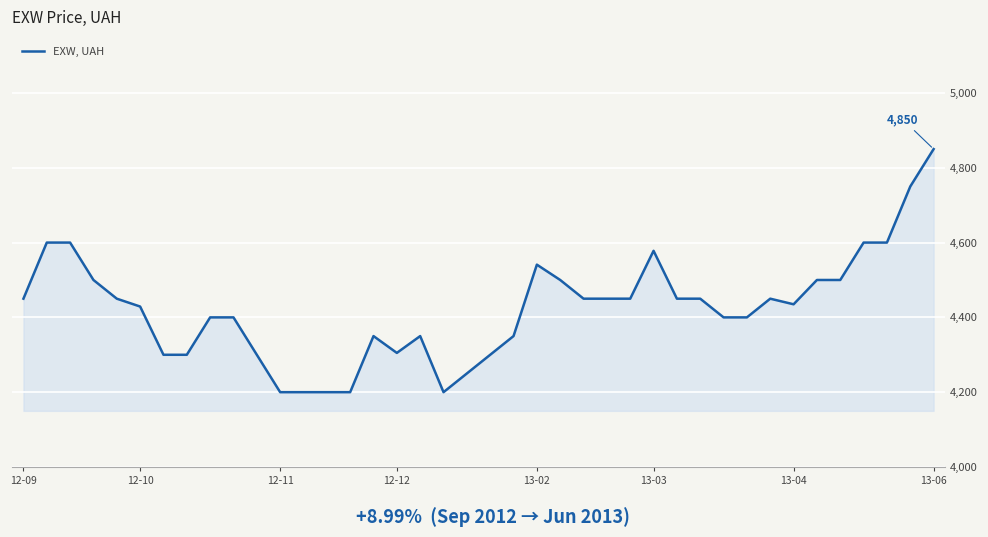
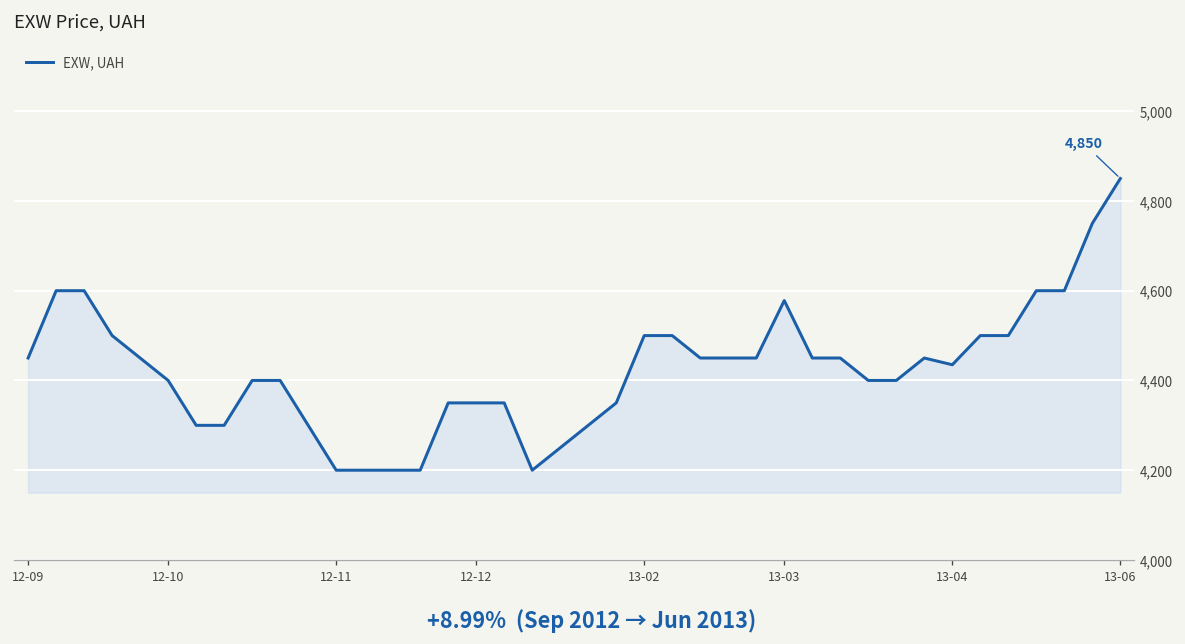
  {
    "12-09": "4,450",
-   "12-10": "4,430",
+   "12-10": "4,400",
    "12-11": "4,200",
-   "12-12": "4,310",
-   "13-02": "4,540",
+   "12-12": "4,350",
+   "13-02": "4,500",
    "13-03": "4,580",
    "13-04": "4,440"
  }
